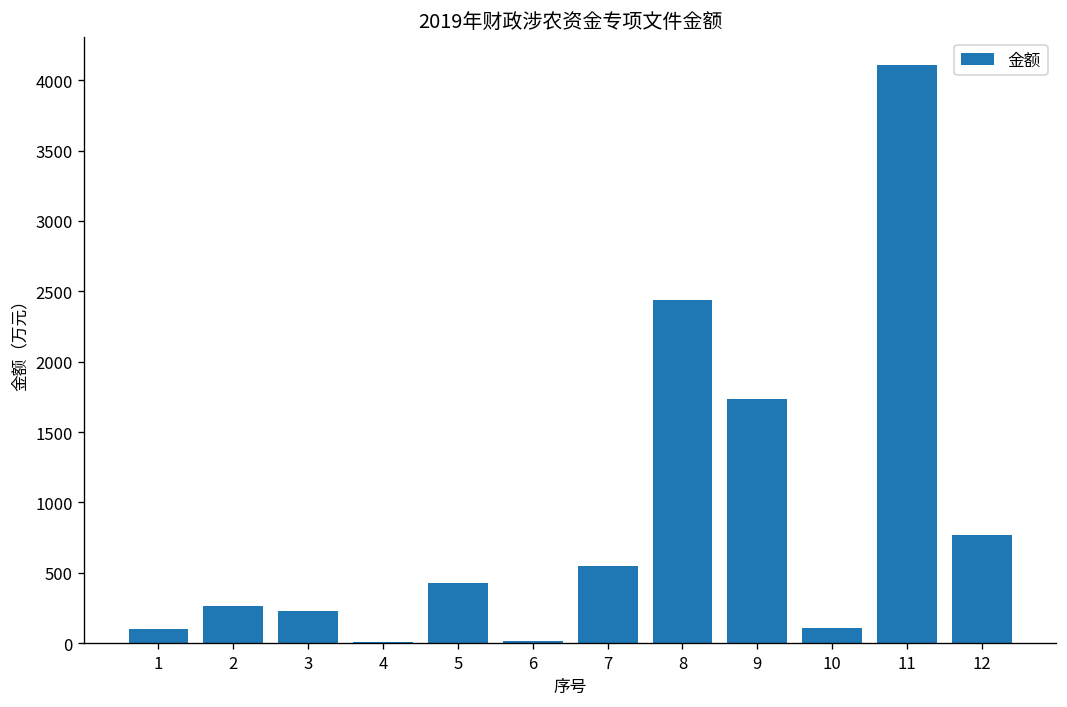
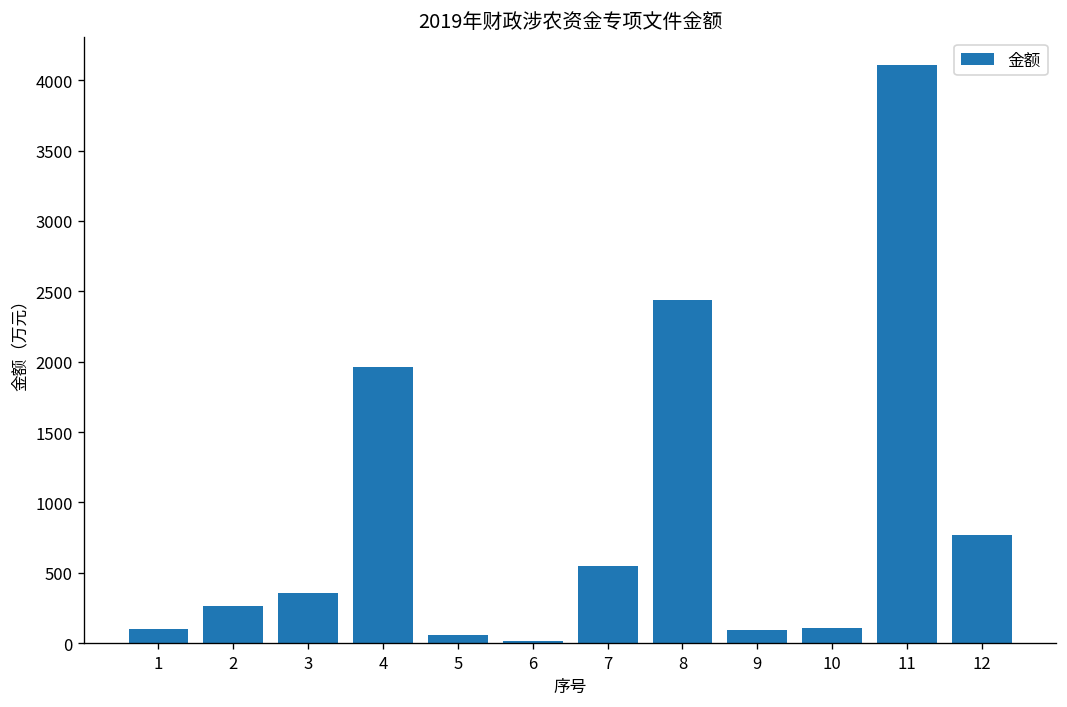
  {
    "1": 100,
    "2": 260,
-   "3": 230,
-   "4": 10,
-   "5": 430,
+   "3": 360,
+   "4": 1960,
+   "5": 60,
    "7": 550,
    "8": 2440,
-   "9": 1730,
+   "9": 90,
    "10": 110,
    "11": 4110,
    "12": 770
  }
